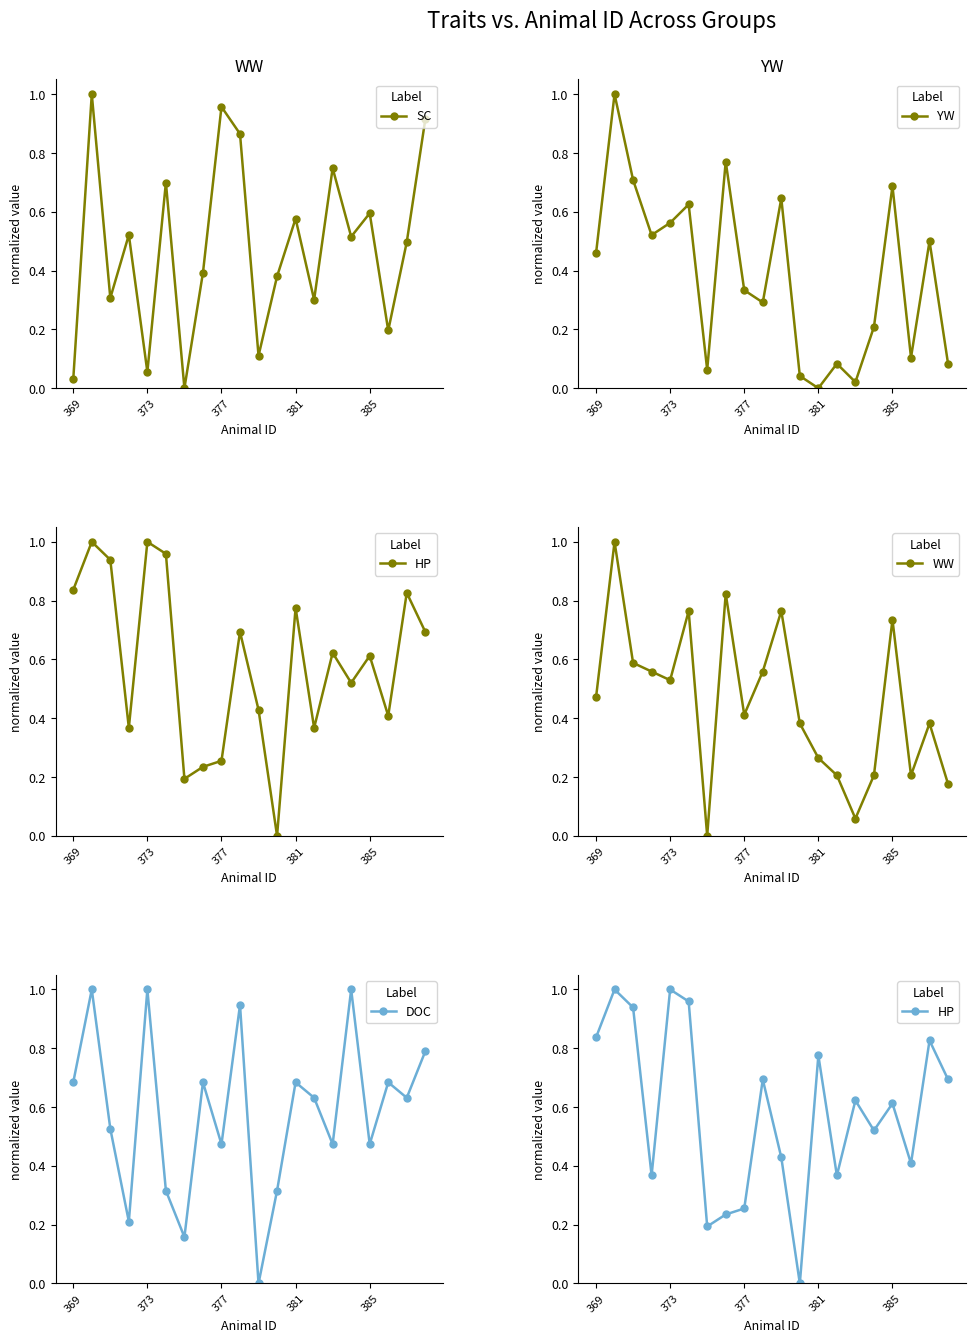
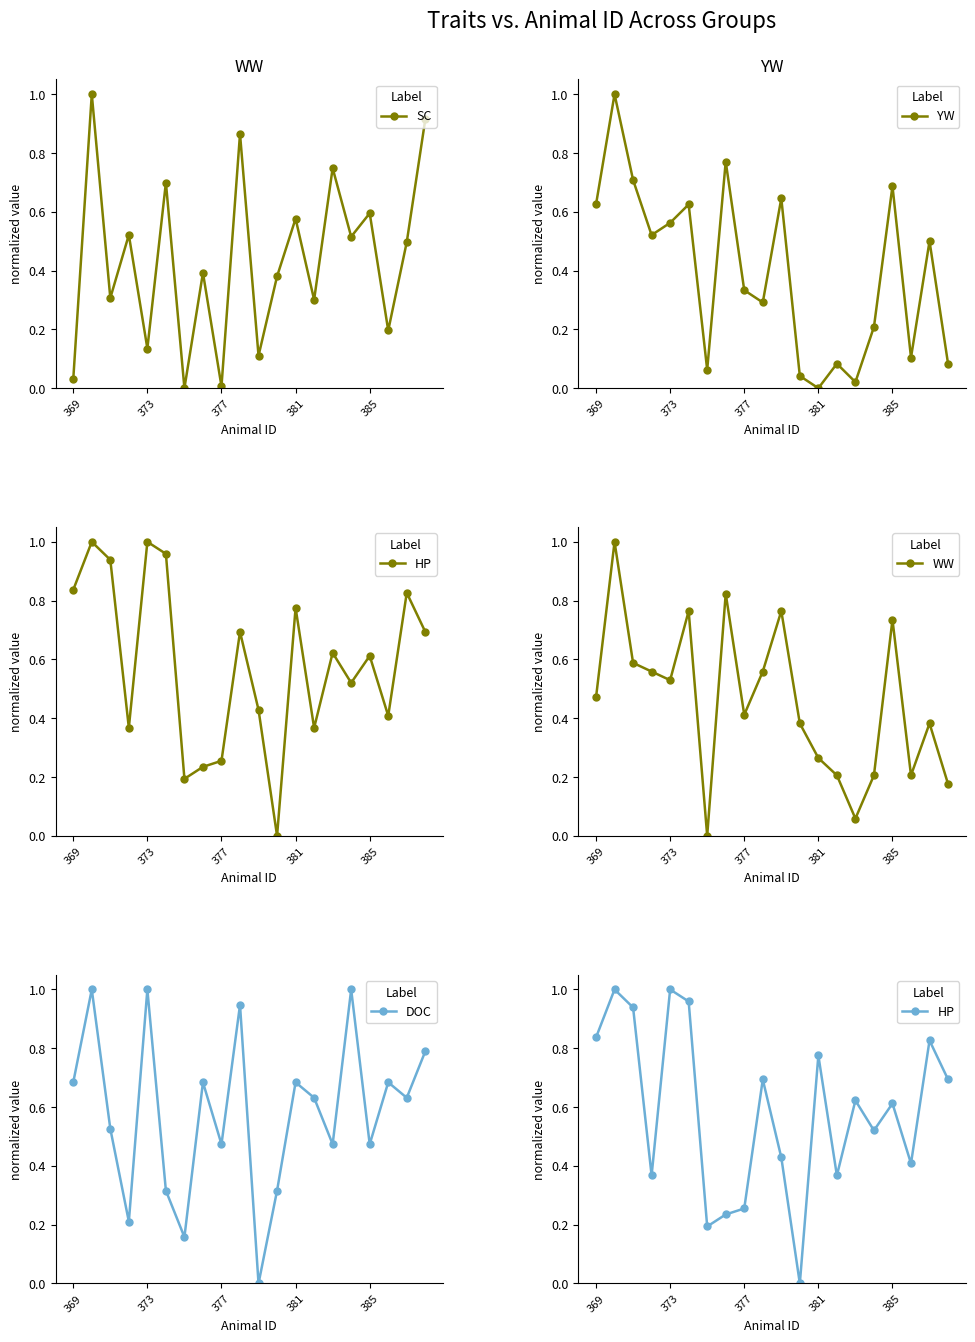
  {
    "WW": {
      "369": 0.03,
-     "373": 0.06,
-     "377": 0.96,
+     "373": 0.13,
+     "377": 0.01,
      "381": 0.58,
      "385": 0.60
    },
    "YW": {
-     "369": 0.46,
+     "369": 0.63,
      "373": 0.56,
      "377": 0.33,
      "381": 0.00,
      "385": 0.69
    }
  }
